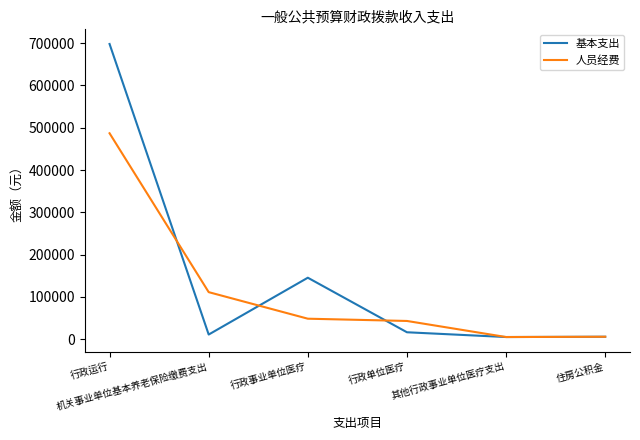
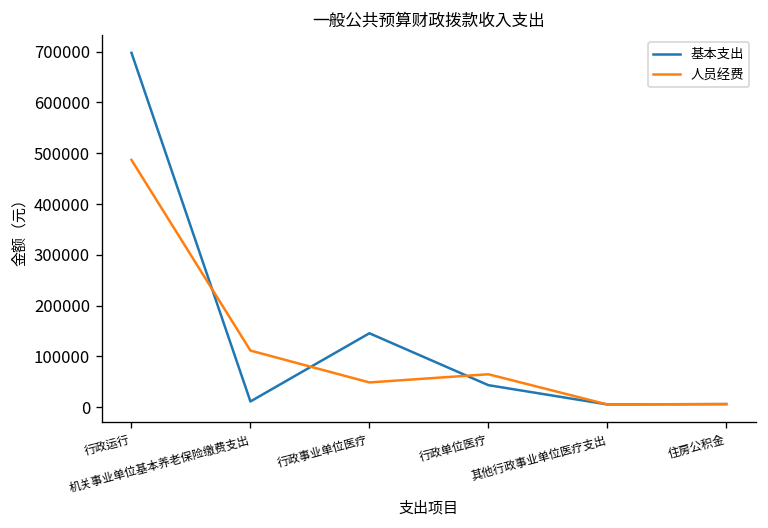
  {
    "基本支出": {
      "行政运行": 700000,
      "机关事业单位基本养老保险缴费支出": 10000,
      "行政事业单位医疗": 150000,
-     "行政单位医疗": 20000
+     "行政单位医疗": 40000
    },
    "人员经费": {
      "行政运行": 490000,
      "机关事业单位基本养老保险缴费支出": 110000,
      "行政事业单位医疗": 50000,
-     "行政单位医疗": 40000
+     "行政单位医疗": 60000
    }
  }
